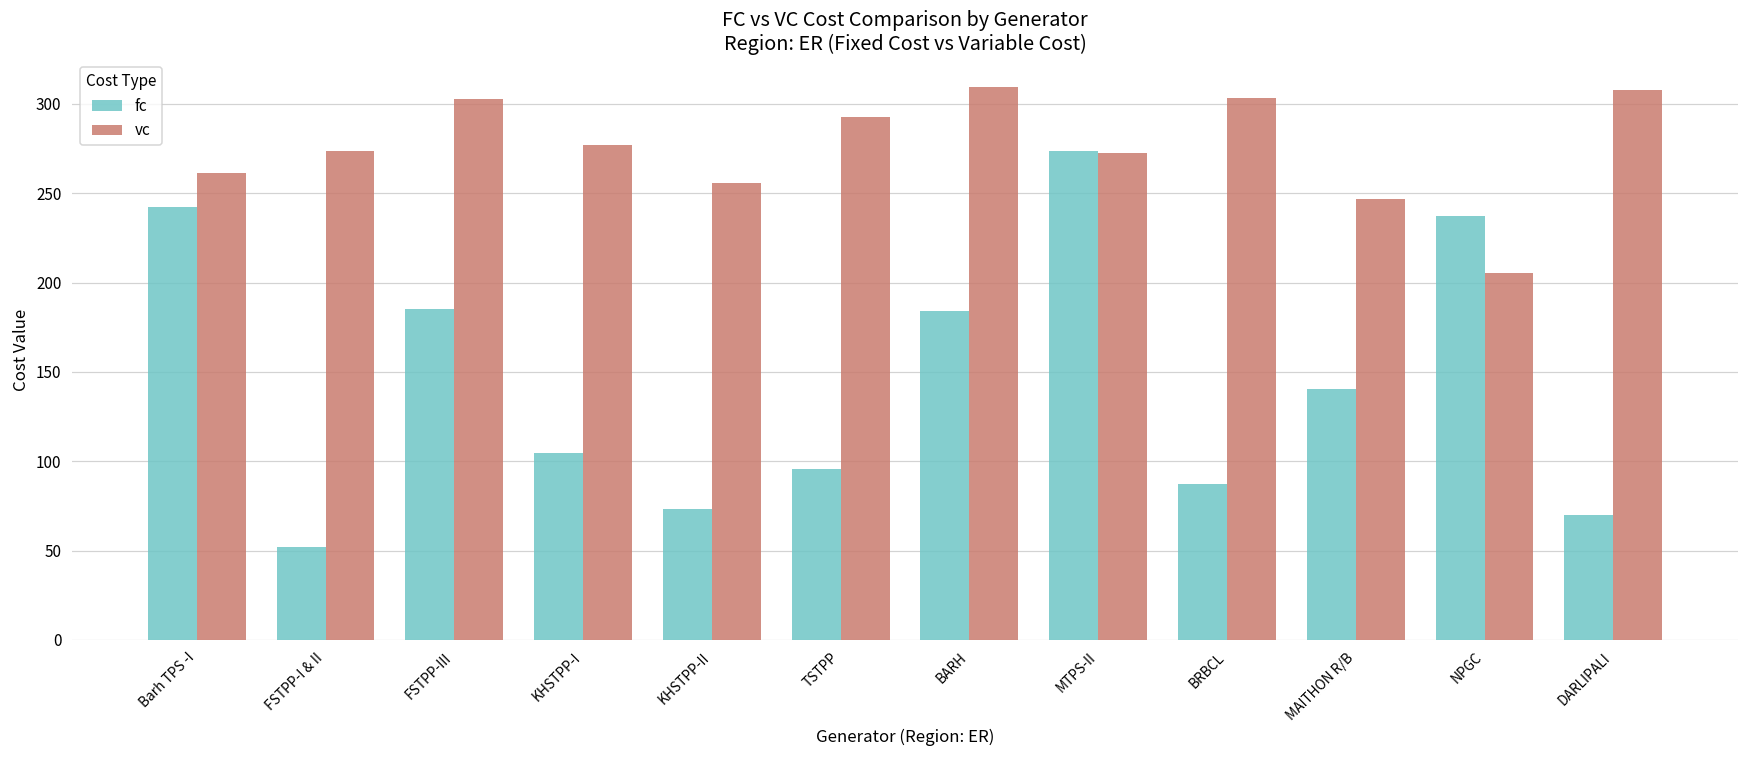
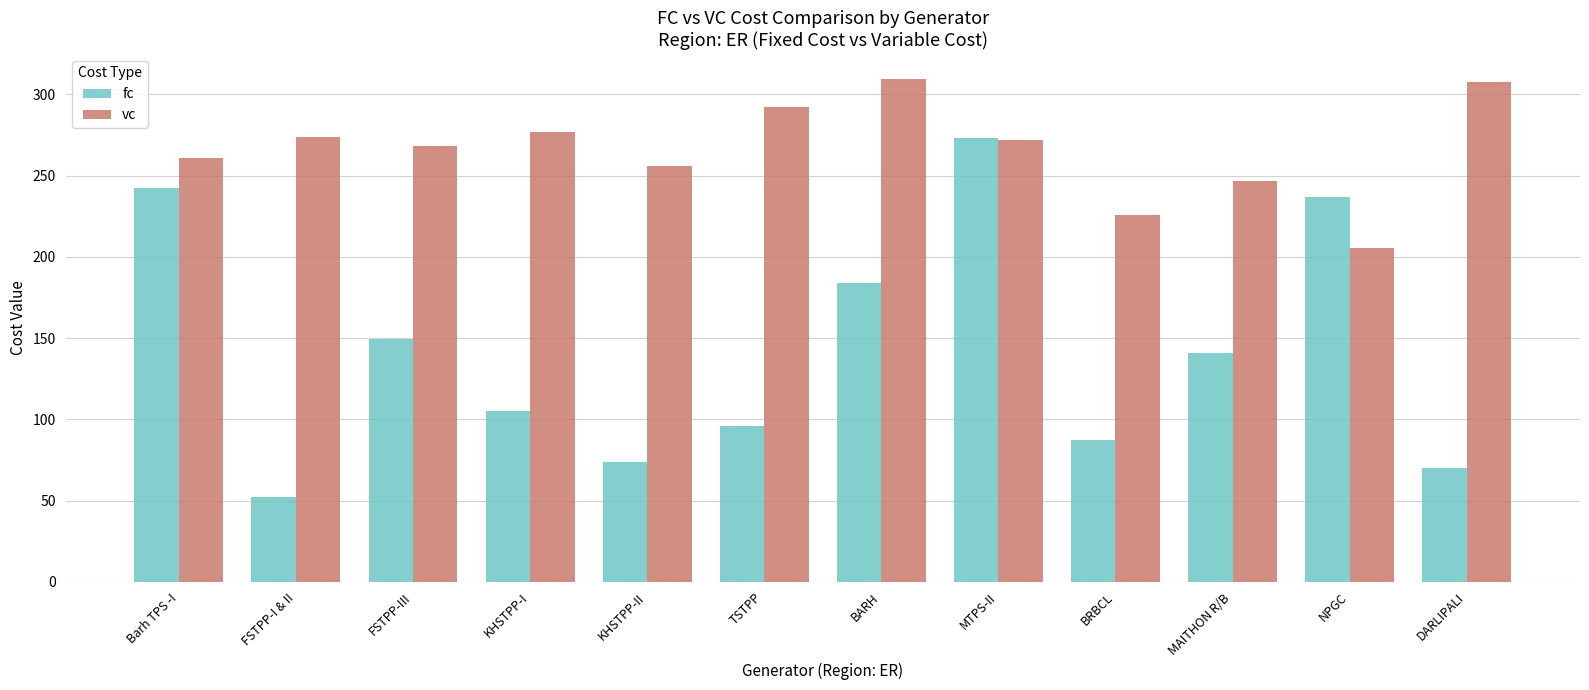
  {
    "fc": {
      "Barh TPS -I": 242,
      "FSTPP-I & II": 52,
-     "FSTPP-III": 185,
+     "FSTPP-III": 149,
      "KHSTPP-I": 105,
      "KHSTPP-II": 73,
      "TSTPP": 96,
      "BARH": 184,
      "MTPS-II": 273,
      "BRBCL": 87,
      "MAITHON R/B": 141,
      "NPGC": 237,
      "DARLIPALI": 70
    },
    "vc": {
      "Barh TPS -I": 261,
      "FSTPP-I & II": 274,
-     "FSTPP-III": 303,
+     "FSTPP-III": 269,
      "KHSTPP-I": 277,
      "KHSTPP-II": 256,
      "TSTPP": 293,
      "BARH": 309,
      "MTPS-II": 272,
-     "BRBCL": 303,
+     "BRBCL": 226,
      "MAITHON R/B": 247,
      "NPGC": 205,
      "DARLIPALI": 308
    }
  }
